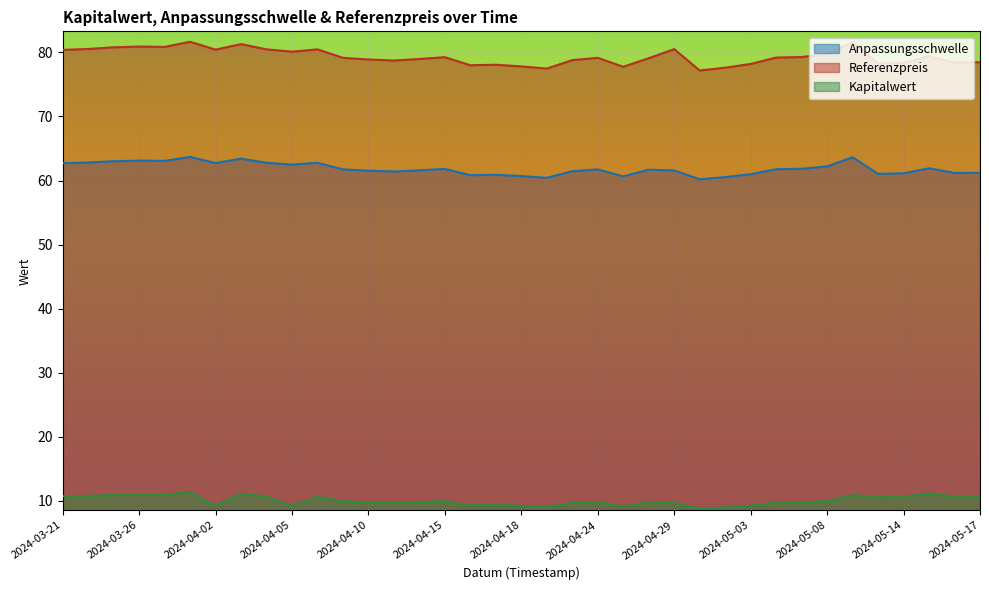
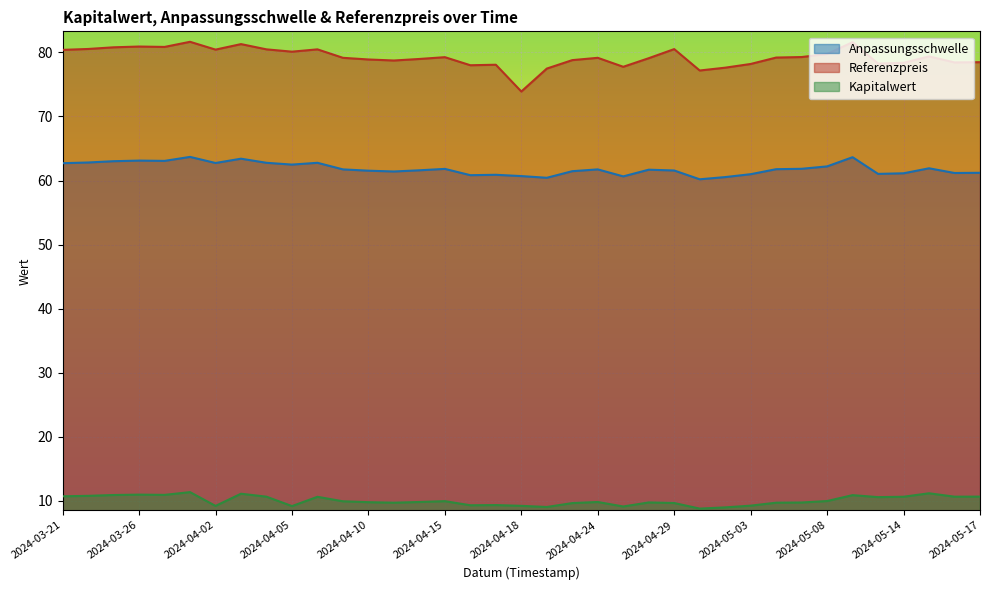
  {
    "Anpassungsschwelle": {
      "2024-03-21": 63,
      "2024-03-26": 63,
      "2024-04-02": 63,
      "2024-04-05": 62,
      "2024-04-10": 62,
      "2024-04-15": 62,
      "2024-04-18": 61,
      "2024-04-24": 62,
      "2024-04-29": 62,
      "2024-05-03": 61,
      "2024-05-08": 62,
      "2024-05-14": 61,
      "2024-05-17": 61
    },
    "Referenzpreis": {
      "2024-03-21": 80,
      "2024-03-26": 81,
      "2024-04-02": 80,
      "2024-04-05": 80,
      "2024-04-10": 79,
      "2024-04-15": 79,
-     "2024-04-18": 78,
+     "2024-04-18": 74,
      "2024-04-24": 79,
      "2024-04-29": 81,
      "2024-05-03": 78,
      "2024-05-17": 78
    },
    "Kapitalwert": {
      "2024-03-21": 11,
      "2024-03-26": 11,
      "2024-04-02": 9,
      "2024-04-05": 9,
      "2024-04-10": 10,
      "2024-04-15": 10,
      "2024-04-18": 9,
      "2024-04-24": 10,
      "2024-04-29": 10,
      "2024-05-03": 9,
      "2024-05-08": 10,
      "2024-05-14": 11,
      "2024-05-17": 11
    }
  }
